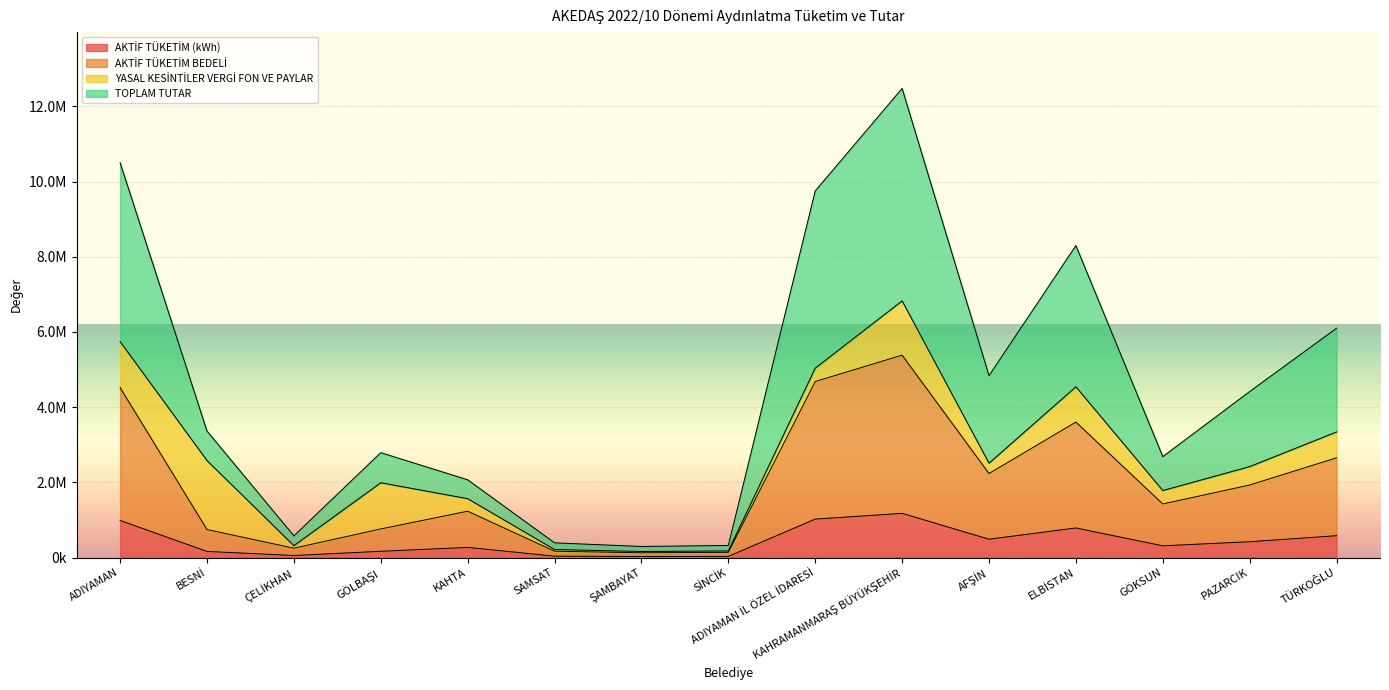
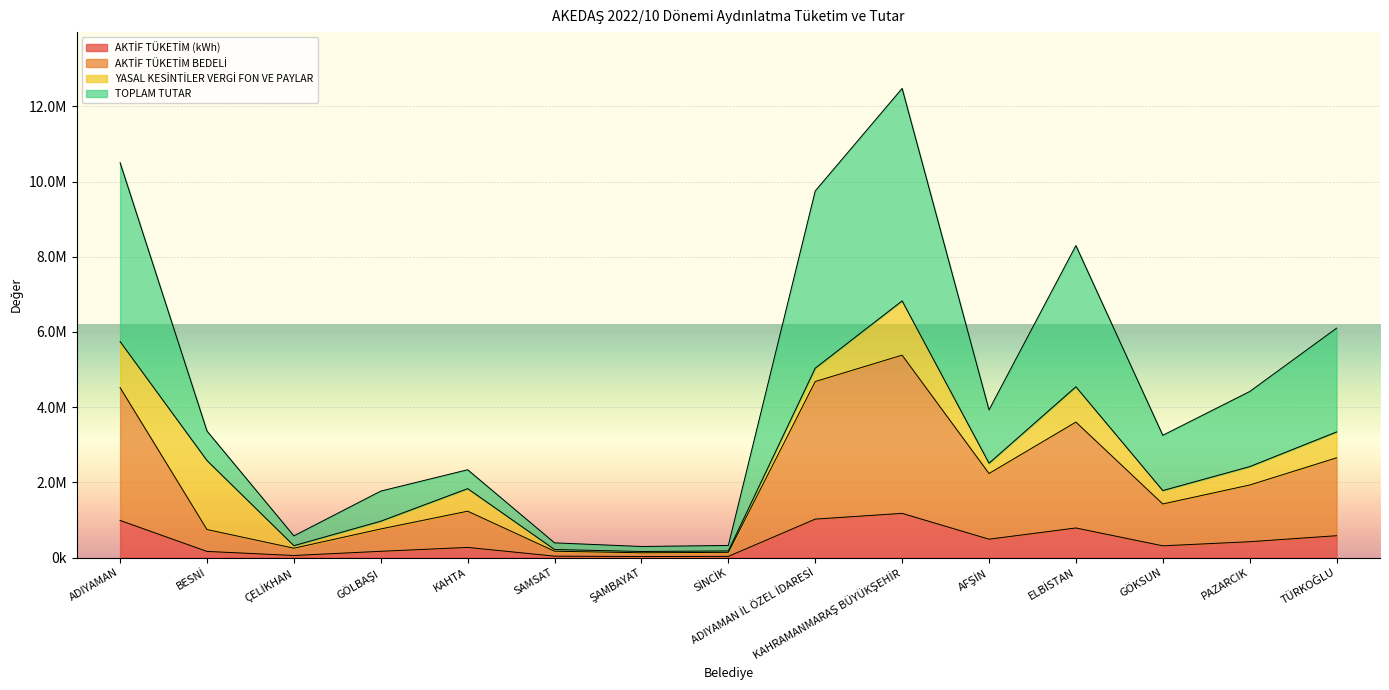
  {
    "YASAL KESİNTİLER VERGİ FON VE PAYLAR": {
      "ADIYAMAN": 1200000,
      "BESNİ": 1800000,
-     "GÖLBAŞI": 1200000,
-     "KAHTA": 300000,
+     "GÖLBAŞI": 200000,
+     "KAHTA": 600000,
      "ADIYAMAN İL ÖZEL İDARESİ": 400000,
      "KAHRAMANMARAŞ BÜYÜKŞEHİR": 1400000,
      "AFŞİN": 300000,
      "ELBİSTAN": 900000,
      "GÖKSUN": 400000,
      "PAZARCIK": 500000,
      "TÜRKOĞLU": 700000
    },
    "TOPLAM TUTAR": {
      "ADIYAMAN": 4800000,
      "BESNİ": 800000,
      "ÇELİKHAN": 300000,
      "GÖLBAŞI": 800000,
      "KAHTA": 500000,
      "SAMSAT": 200000,
      "ŞAMBAYAT": 100000,
      "SİNCİK": 100000,
      "ADIYAMAN İL ÖZEL İDARESİ": 4700000,
      "KAHRAMANMARAŞ BÜYÜKŞEHİR": 5700000,
-     "AFŞİN": 2300000,
+     "AFŞİN": 1400000,
      "ELBİSTAN": 3800000,
-     "GÖKSUN": 900000,
+     "GÖKSUN": 1500000,
      "PAZARCIK": 2000000,
      "TÜRKOĞLU": 2800000
    }
  }
